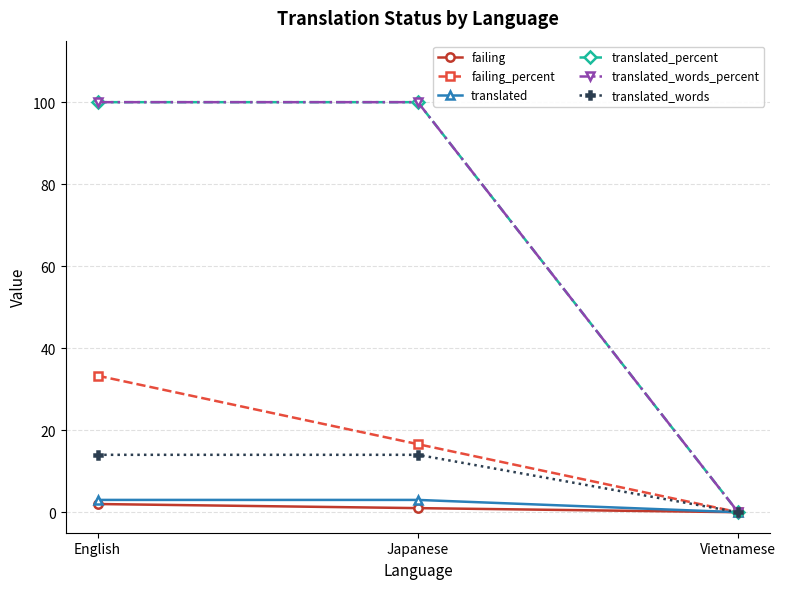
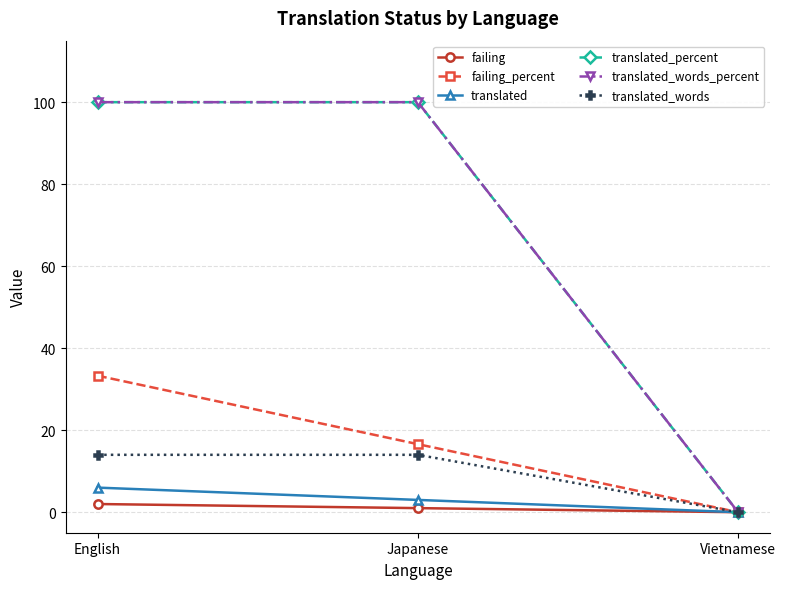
  {
    "translated": {
-     "English": 3,
+     "English": 6,
      "Japanese": 3
    },
    "translated_words_percent": {
      "English": 100,
      "Japanese": 100
    },
    "translated_words": {
      "English": 14,
      "Japanese": 14
    }
  }
